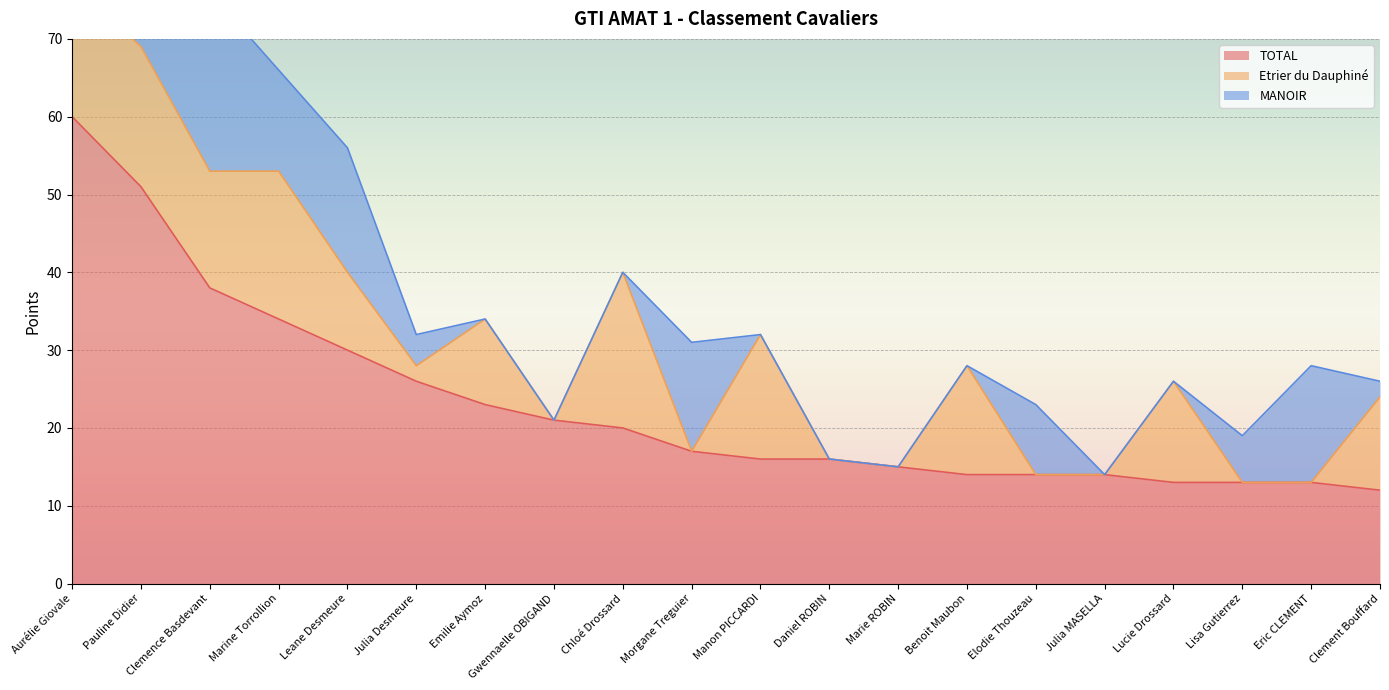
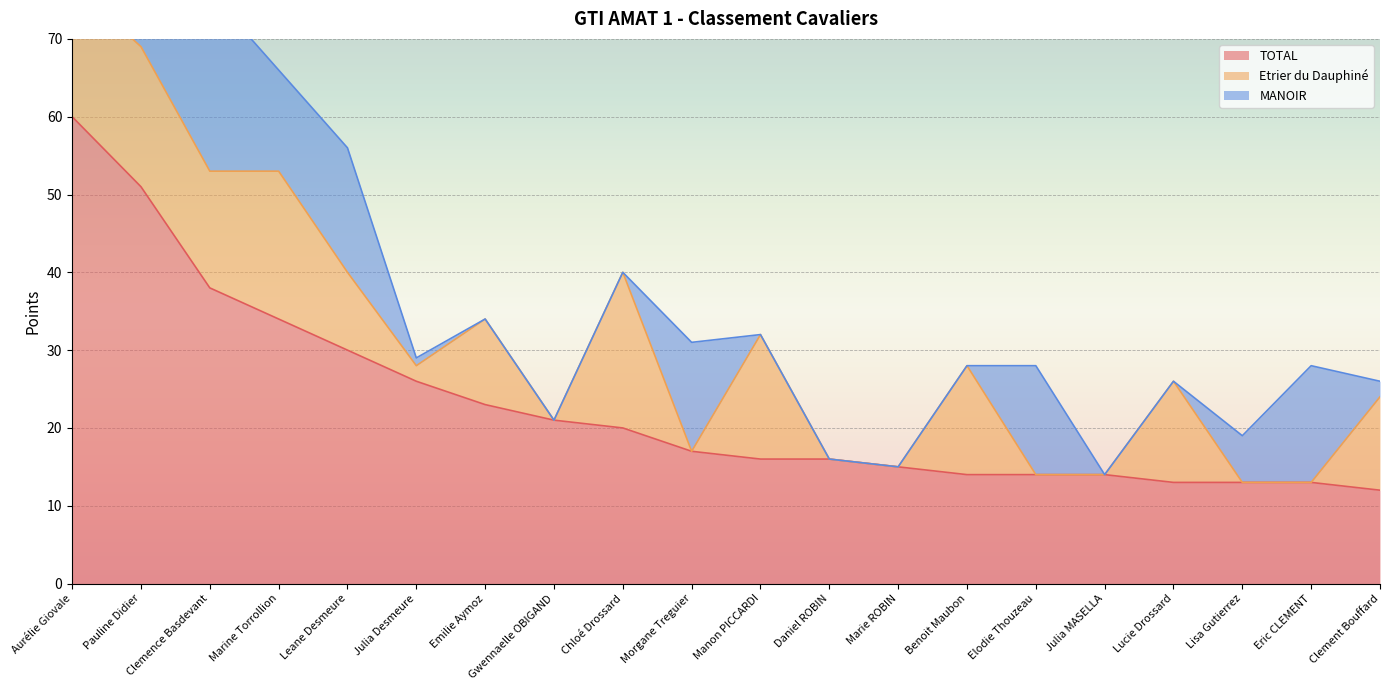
  {
    "MANOIR": {
      "Marine Torrollion": 13,
      "Leane Desmeure": 16,
-     "Julia Desmeure": 4,
+     "Julia Desmeure": 1,
      "Morgane Treguier": 14,
-     "Elodie Thouzeau": 9,
+     "Elodie Thouzeau": 14,
      "Lisa Gutierrez": 6,
      "Eric CLEMENT": 15,
      "Clement Bouffard": 2
    }
  }
